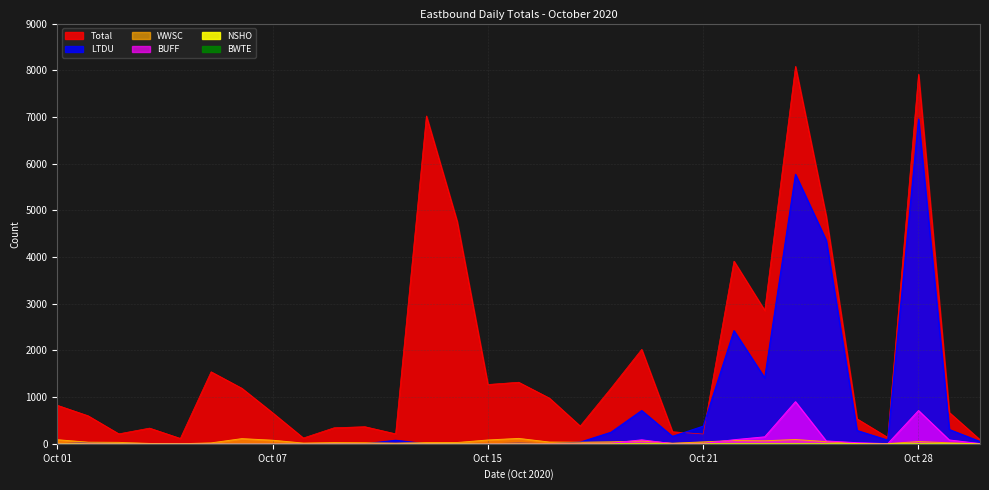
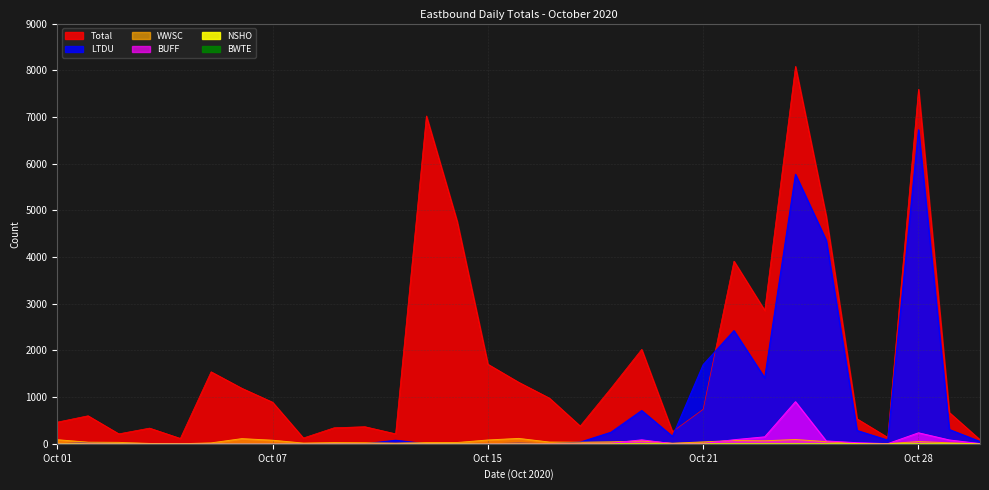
  {
    "Total": {
-     "Oct 01": 800,
-     "Oct 07": 700,
-     "Oct 15": 1300,
-     "Oct 21": 200,
-     "Oct 28": 7900
+     "Oct 01": 500,
+     "Oct 07": 900,
+     "Oct 15": 1700,
+     "Oct 21": 700,
+     "Oct 28": 7600
    },
    "LTDU": {
-     "Oct 21": 400,
-     "Oct 28": 7000
+     "Oct 21": 1700,
+     "Oct 28": 6700
    },
    "WWSC": {
      "Oct 01": 100,
      "Oct 07": 100,
      "Oct 15": 100
    },
    "BUFF": {
-     "Oct 28": 700
+     "Oct 28": 200
    }
  }
